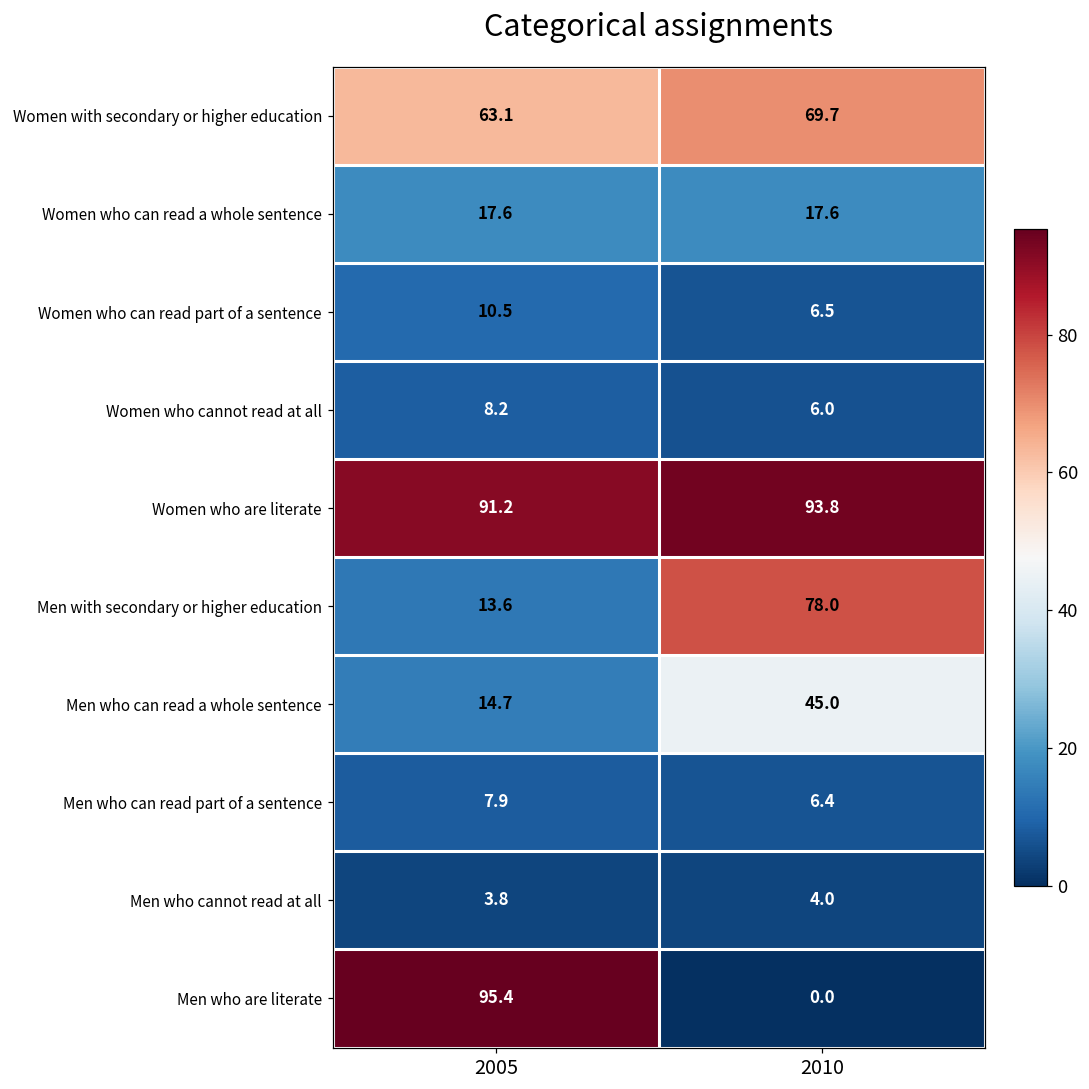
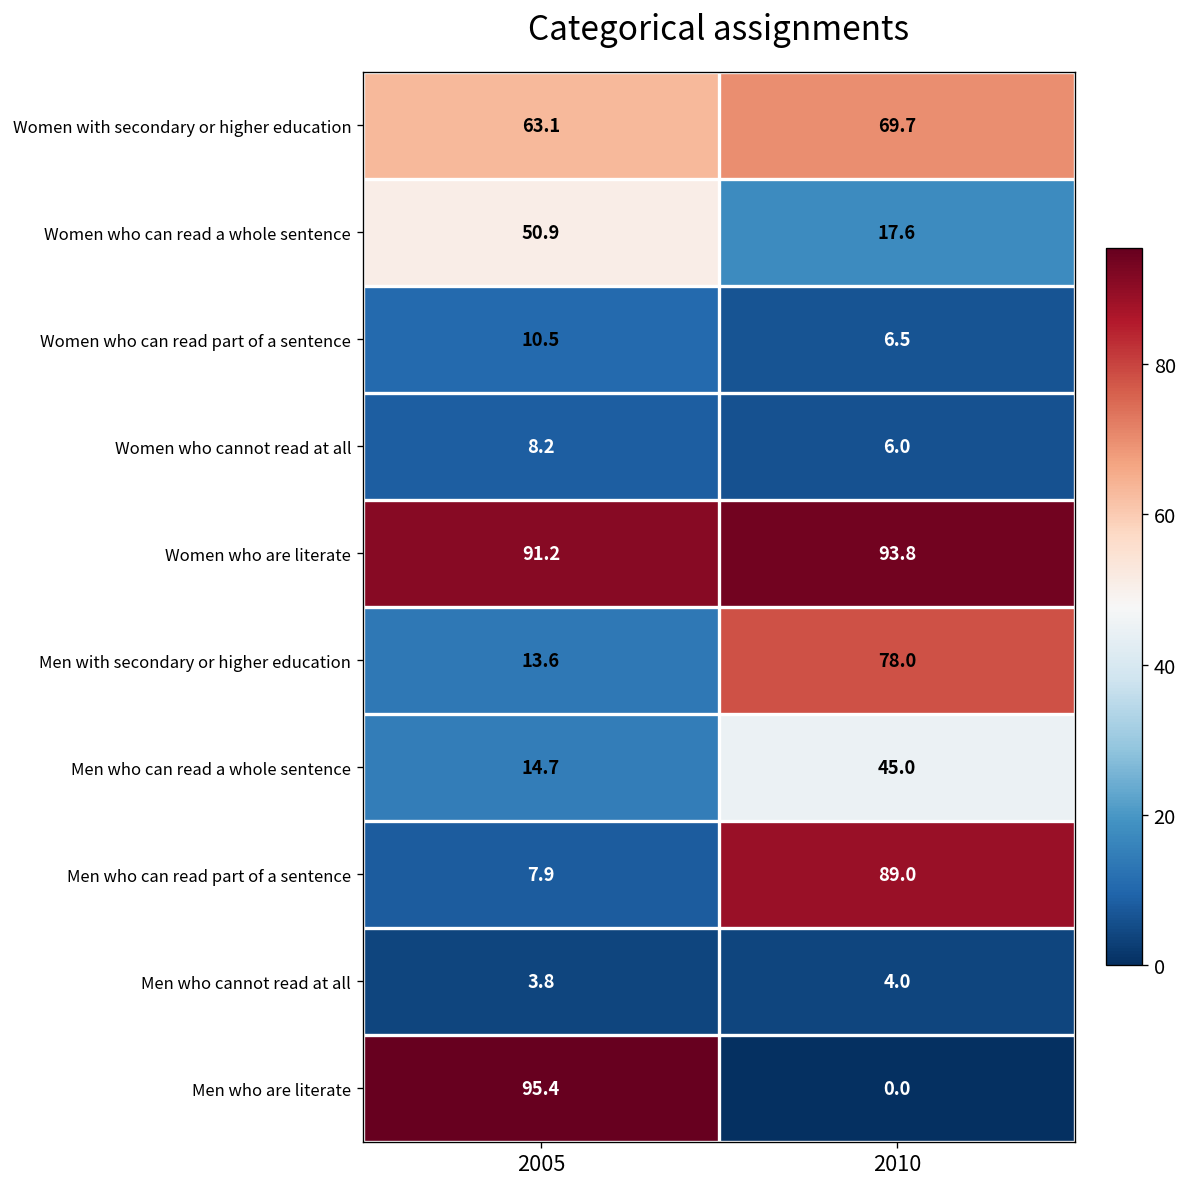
  {
    "Women with secondary or higher education": {
      "2005": 63.1,
      "2010": 69.7
    },
    "Women who can read a whole sentence": {
-     "2005": 17.6,
+     "2005": 50.9,
      "2010": 17.6
    },
    "Women who can read part of a sentence": {
      "2005": 10.5,
      "2010": 6.5
    },
    "Women who cannot read at all": {
      "2005": 8.2,
      "2010": 6.0
    },
    "Women who are literate": {
      "2005": 91.2,
      "2010": 93.8
    },
    "Men with secondary or higher education": {
      "2005": 13.6,
      "2010": 78.0
    },
    "Men who can read a whole sentence": {
      "2005": 14.7,
      "2010": 45.0
    },
    "Men who can read part of a sentence": {
      "2005": 7.9,
-     "2010": 6.4
+     "2010": 89.0
    },
    "Men who cannot read at all": {
      "2005": 3.8,
      "2010": 4.0
    },
    "Men who are literate": {
      "2005": 95.4,
      "2010": 0.0
    }
  }
